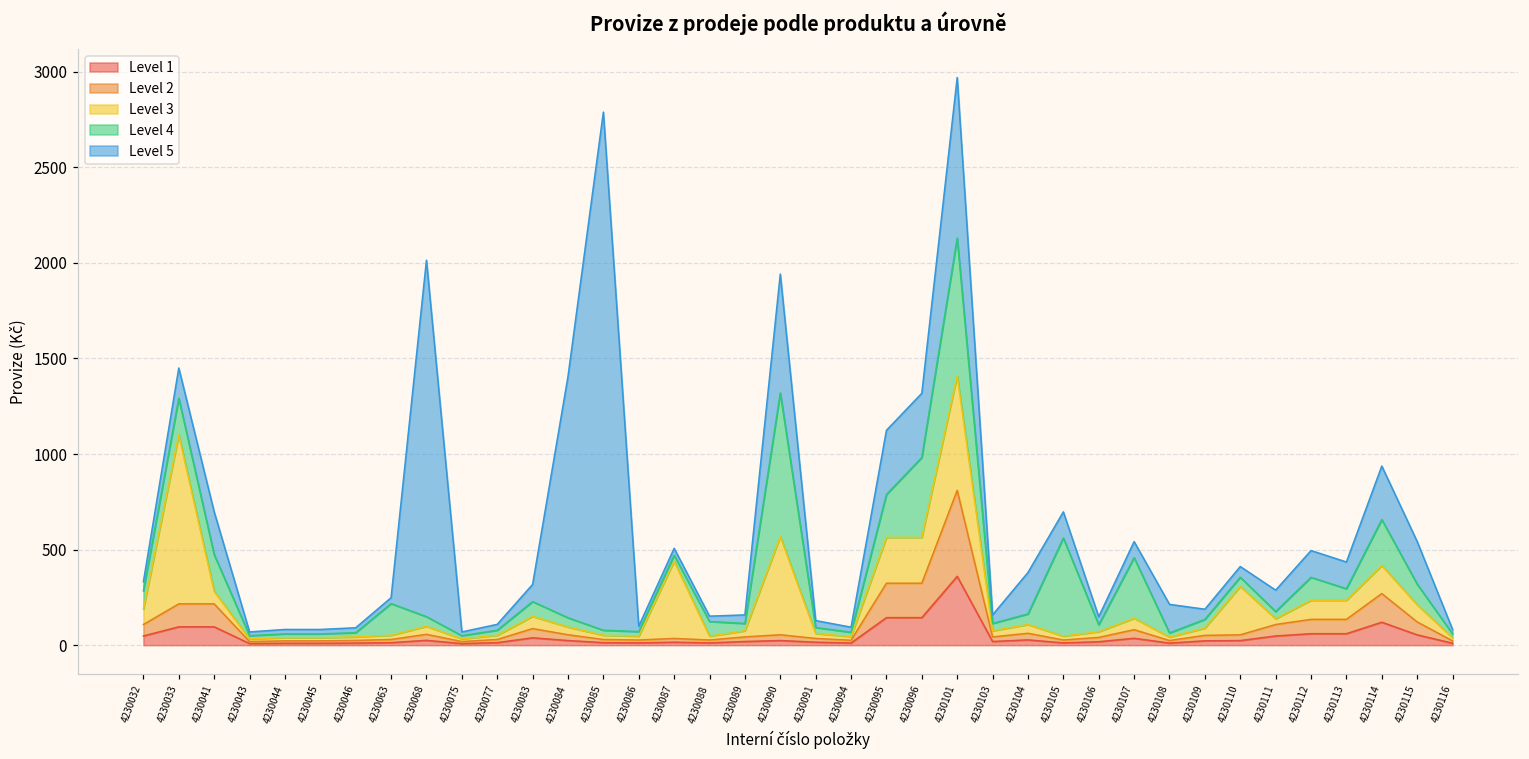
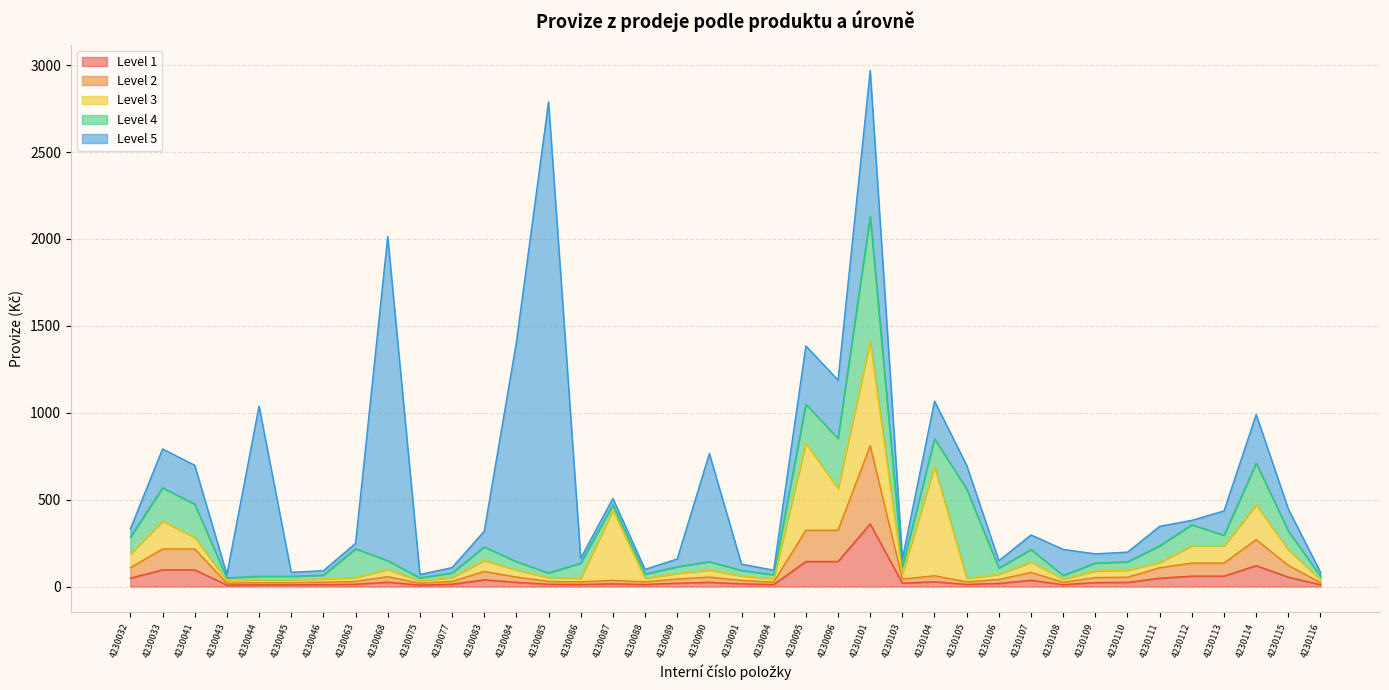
  {
    "Level 3": {
      "4230032": 80,
-     "4230033": 880,
+     "4230033": 160,
      "4230041": 70,
      "4230044": 20,
      "4230045": 20,
      "4230046": 20,
      "4230063": 20,
      "4230068": 40,
      "4230077": 20,
      "4230083": 60,
      "4230084": 40,
      "4230085": 20,
      "4230086": 20,
      "4230087": 400,
      "4230088": 20,
      "4230089": 30,
-     "4230090": 510,
+     "4230090": 40,
      "4230091": 30,
      "4230094": 20,
-     "4230095": 240,
+     "4230095": 500,
      "4230096": 240,
      "4230101": 600,
      "4230103": 30,
-     "4230104": 50,
+     "4230104": 630,
      "4230105": 20,
      "4230106": 30,
      "4230107": 60,
      "4230108": 20,
      "4230109": 40,
-     "4230110": 250,
+     "4230110": 40,
      "4230111": 30,
      "4230112": 100,
      "4230113": 100,
-     "4230114": 150,
+     "4230114": 200,
      "4230115": 90,
      "4230116": 20
    },
    "Level 4": {
      "4230032": 100,
      "4230033": 190,
      "4230041": 190,
      "4230043": 20,
      "4230044": 20,
      "4230045": 20,
      "4230046": 20,
      "4230063": 170,
      "4230068": 50,
      "4230075": 20,
      "4230077": 30,
      "4230083": 80,
      "4230084": 50,
      "4230085": 30,
-     "4230086": 20,
+     "4230086": 90,
      "4230087": 30,
-     "4230088": 80,
+     "4230088": 20,
      "4230089": 40,
-     "4230090": 750,
+     "4230090": 50,
      "4230091": 30,
      "4230094": 20,
      "4230095": 220,
-     "4230096": 420,
+     "4230096": 290,
      "4230101": 720,
      "4230103": 40,
-     "4230104": 60,
+     "4230104": 160,
      "4230105": 510,
      "4230106": 40,
-     "4230107": 320,
+     "4230107": 70,
      "4230108": 20,
      "4230109": 50,
      "4230110": 50,
-     "4230111": 40,
+     "4230111": 100,
      "4230112": 120,
      "4230113": 60,
      "4230114": 240,
      "4230115": 110,
      "4230116": 20
    },
    "Level 5": {
      "4230032": 50,
-     "4230033": 160,
+     "4230033": 220,
      "4230041": 220,
      "4230043": 20,
-     "4230044": 20,
+     "4230044": 980,
      "4230045": 20,
      "4230046": 30,
      "4230063": 30,
      "4230068": 1870,
      "4230075": 20,
      "4230077": 30,
      "4230083": 90,
      "4230084": 1260,
      "4230085": 2710,
      "4230086": 30,
      "4230087": 40,
      "4230088": 30,
      "4230089": 40,
      "4230090": 620,
      "4230091": 40,
      "4230094": 30,
      "4230095": 340,
      "4230096": 340,
      "4230101": 840,
      "4230103": 40,
      "4230104": 220,
      "4230105": 140,
      "4230106": 40,
      "4230107": 80,
      "4230108": 150,
      "4230109": 50,
      "4230110": 60,
      "4230111": 110,
-     "4230112": 140,
+     "4230112": 30,
      "4230113": 140,
      "4230114": 280,
-     "4230115": 220,
+     "4230115": 130,
      "4230116": 20
    }
  }
